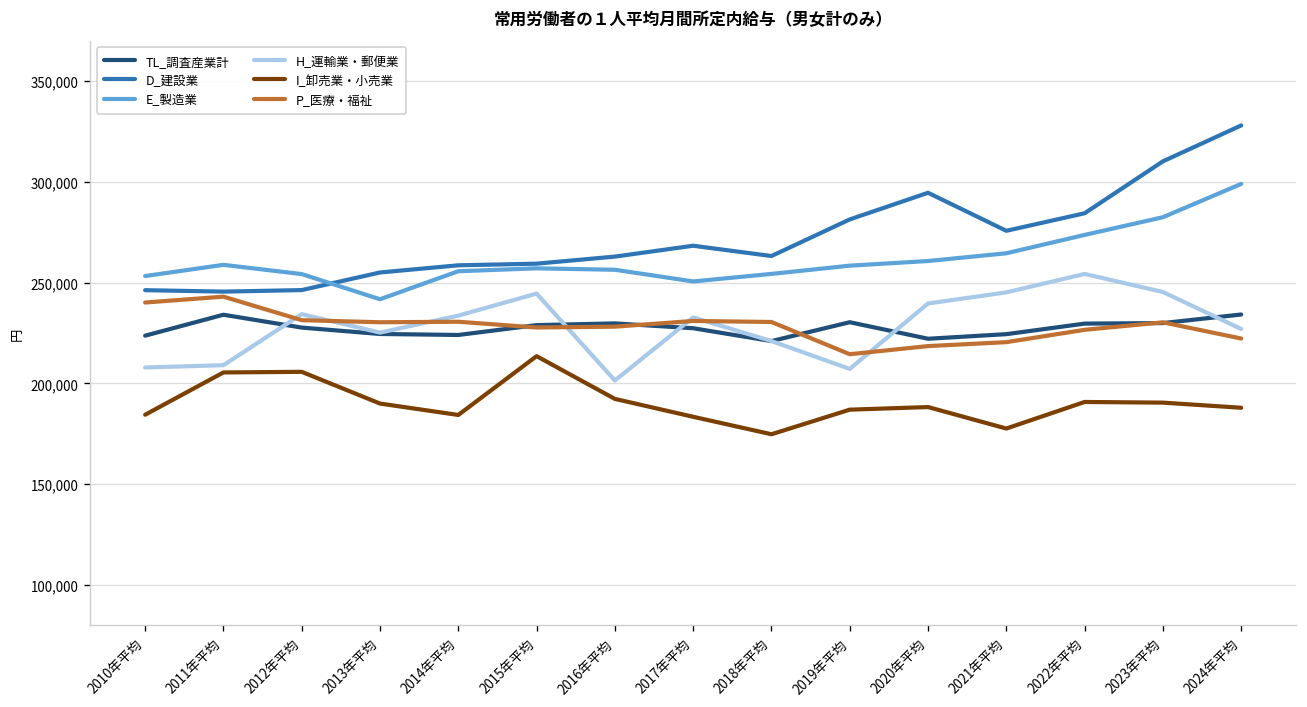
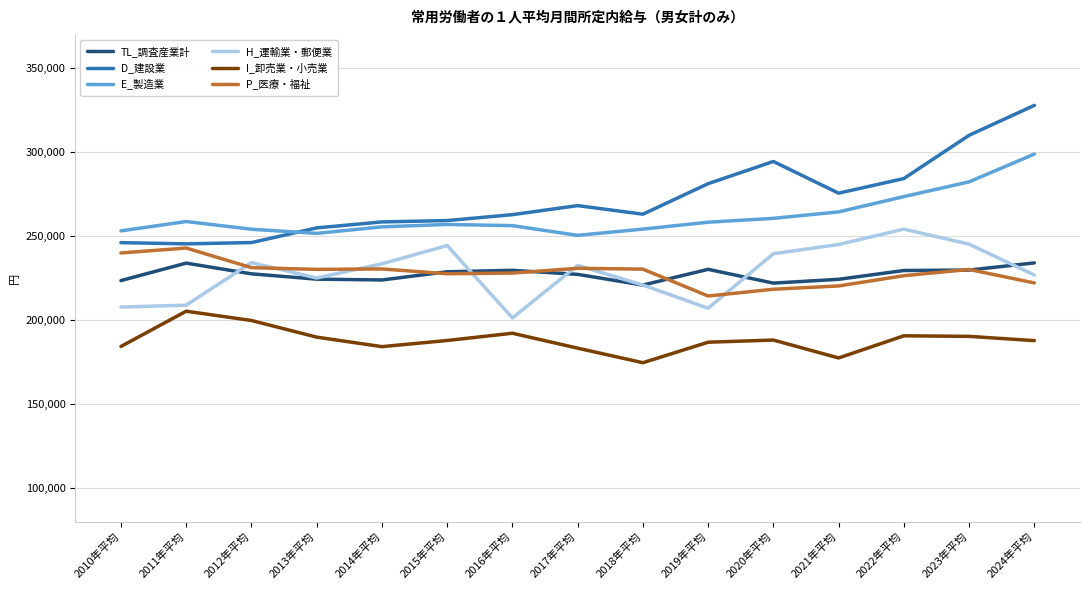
  {
    "TL_調査産業計": {
      "2010年平均": "224,000",
      "2011年平均": "234,000",
      "2012年平均": "228,000",
      "2014年平均": "224,000",
      "2016年平均": "230,000",
      "2017年平均": "227,000",
      "2019年平均": "230,000",
      "2020年平均": "222,000",
      "2021年平均": "224,000",
      "2022年平均": "230,000",
      "2024年平均": "234,000"
    },
    "D_建設業": {
      "2010年平均": "246,000",
      "2011年平均": "246,000",
      "2012年平均": "246,000",
      "2013年平均": "255,000",
      "2014年平均": "259,000",
      "2015年平均": "259,000",
      "2016年平均": "263,000",
      "2017年平均": "268,000",
      "2018年平均": "263,000",
      "2019年平均": "281,000",
      "2020年平均": "295,000",
      "2021年平均": "276,000",
      "2022年平均": "284,000",
      "2023年平均": "310,000",
      "2024年平均": "328,000"
    },
    "E_製造業": {
      "2010年平均": "253,000",
      "2011年平均": "259,000",
      "2012年平均": "254,000",
-     "2013年平均": "242,000",
+     "2013年平均": "252,000",
      "2014年平均": "256,000",
      "2015年平均": "257,000",
      "2016年平均": "256,000",
      "2017年平均": "251,000",
      "2018年平均": "254,000",
      "2019年平均": "258,000",
      "2020年平均": "261,000",
      "2021年平均": "265,000",
      "2022年平均": "274,000",
      "2023年平均": "282,000",
      "2024年平均": "299,000"
    },
    "H_運輸業・郵便業": {
      "2010年平均": "208,000",
      "2011年平均": "209,000",
      "2012年平均": "234,000",
      "2014年平均": "234,000",
      "2015年平均": "245,000",
      "2016年平均": "201,000",
      "2017年平均": "233,000",
      "2019年平均": "207,000",
      "2020年平均": "240,000",
      "2021年平均": "245,000",
      "2022年平均": "254,000",
      "2023年平均": "245,000",
      "2024年平均": "227,000"
    },
    "I_卸売業・小売業": {
      "2010年平均": "184,000",
      "2011年平均": "205,000",
-     "2012年平均": "206,000",
+     "2012年平均": "200,000",
      "2013年平均": "190,000",
      "2014年平均": "184,000",
-     "2015年平均": "213,000",
+     "2015年平均": "188,000",
      "2016年平均": "192,000",
      "2017年平均": "183,000",
      "2018年平均": "175,000",
      "2019年平均": "187,000",
      "2020年平均": "188,000",
      "2021年平均": "178,000",
      "2022年平均": "191,000",
      "2023年平均": "190,000",
      "2024年平均": "188,000"
    },
    "P_医療・福祉": {
      "2010年平均": "240,000",
      "2011年平均": "243,000",
      "2012年平均": "231,000",
      "2013年平均": "230,000",
      "2014年平均": "231,000",
      "2016年平均": "228,000",
      "2017年平均": "231,000",
      "2018年平均": "230,000",
      "2019年平均": "214,000",
      "2020年平均": "218,000",
      "2021年平均": "220,000",
      "2022年平均": "227,000",
      "2024年平均": "222,000"
    }
  }
